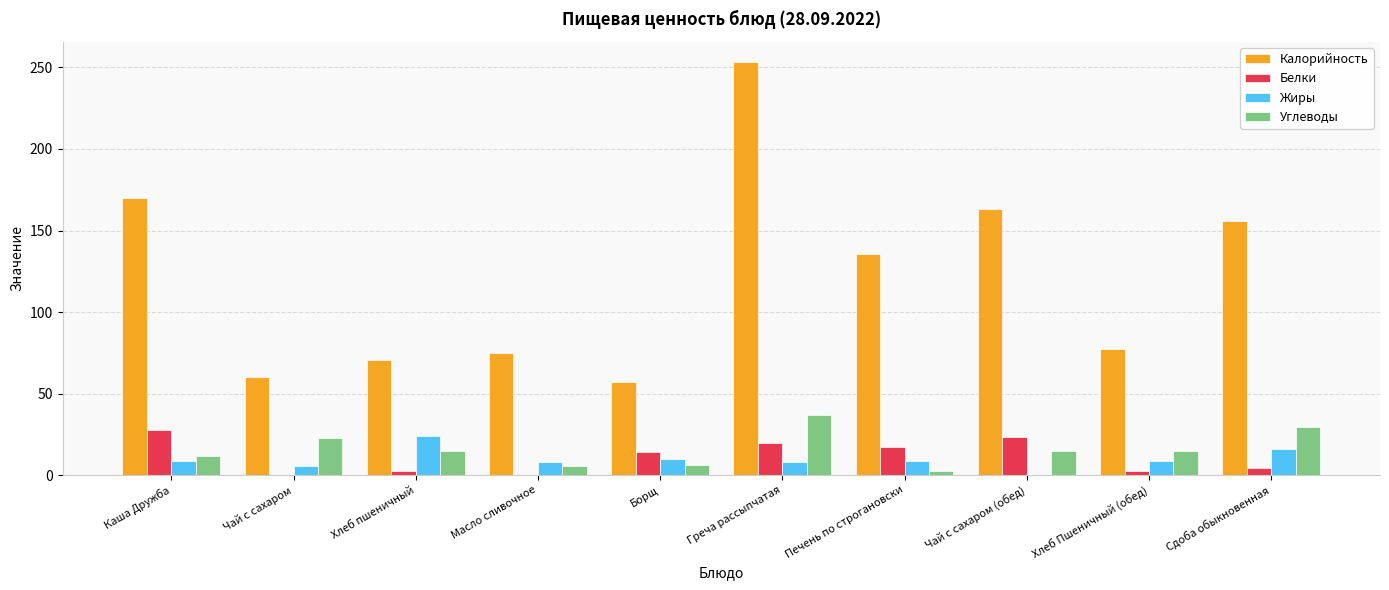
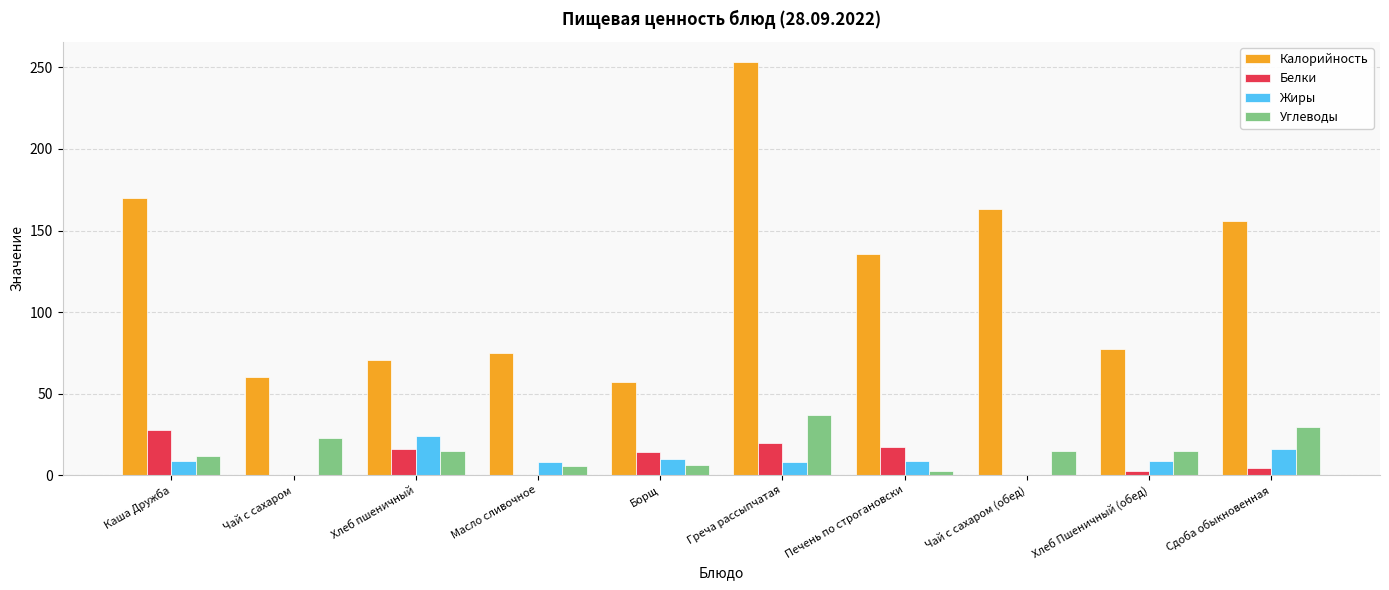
  {
    "Калорийность": {
      "Каша Дружба": 170,
      "Чай с сахаром": 60,
      "Хлеб пшеничный": 71,
      "Масло сливочное": 75,
      "Борщ": 57,
      "Греча рассыпчатая": 253,
      "Печень по строгановски": 136,
      "Чай с сахаром (обед)": 163,
      "Хлеб Пшеничный (обед)": 77,
      "Сдоба обыкновенная": 156
    },
    "Белки": {
      "Каша Дружба": 28,
-     "Хлеб пшеничный": 2,
+     "Хлеб пшеничный": 16,
      "Борщ": 14,
      "Греча рассыпчатая": 20,
      "Печень по строгановски": 18,
-     "Чай с сахаром (обед)": 23,
+     "Чай с сахаром (обед)": 0,
      "Хлеб Пшеничный (обед)": 2,
      "Сдоба обыкновенная": 4
    },
    "Жиры": {
      "Каша Дружба": 9,
-     "Чай с сахаром": 5,
+     "Чай с сахаром": 0,
      "Хлеб пшеничный": 24,
      "Масло сливочное": 8,
      "Борщ": 10,
      "Греча рассыпчатая": 8,
      "Печень по строгановски": 9,
      "Чай с сахаром (обед)": 0,
      "Хлеб Пшеничный (обед)": 8,
      "Сдоба обыкновенная": 16
    },
    "Углеводы": {
      "Каша Дружба": 12,
      "Чай с сахаром": 23,
      "Хлеб пшеничный": 15,
      "Масло сливочное": 6,
      "Борщ": 6,
      "Греча рассыпчатая": 37,
      "Печень по строгановски": 3,
      "Чай с сахаром (обед)": 15,
      "Хлеб Пшеничный (обед)": 15,
      "Сдоба обыкновенная": 29
    }
  }
